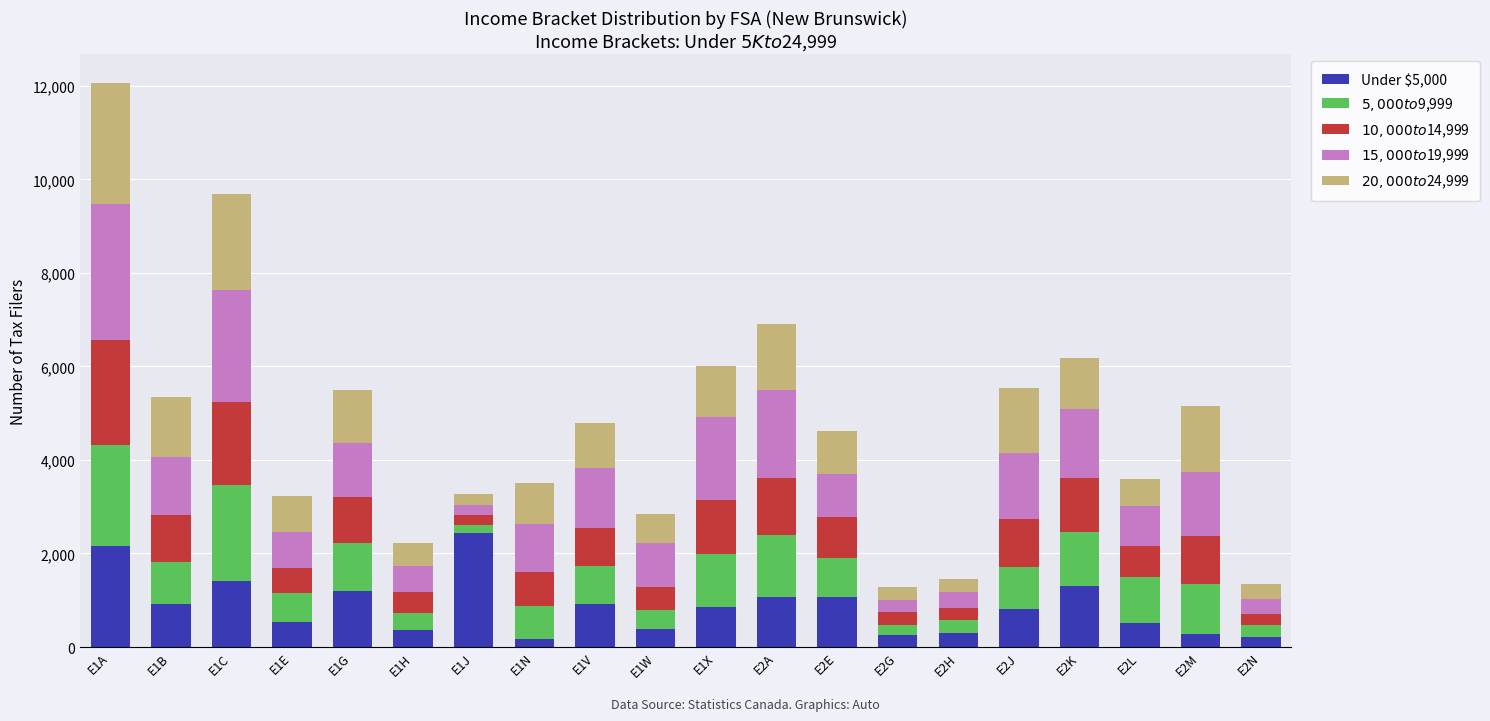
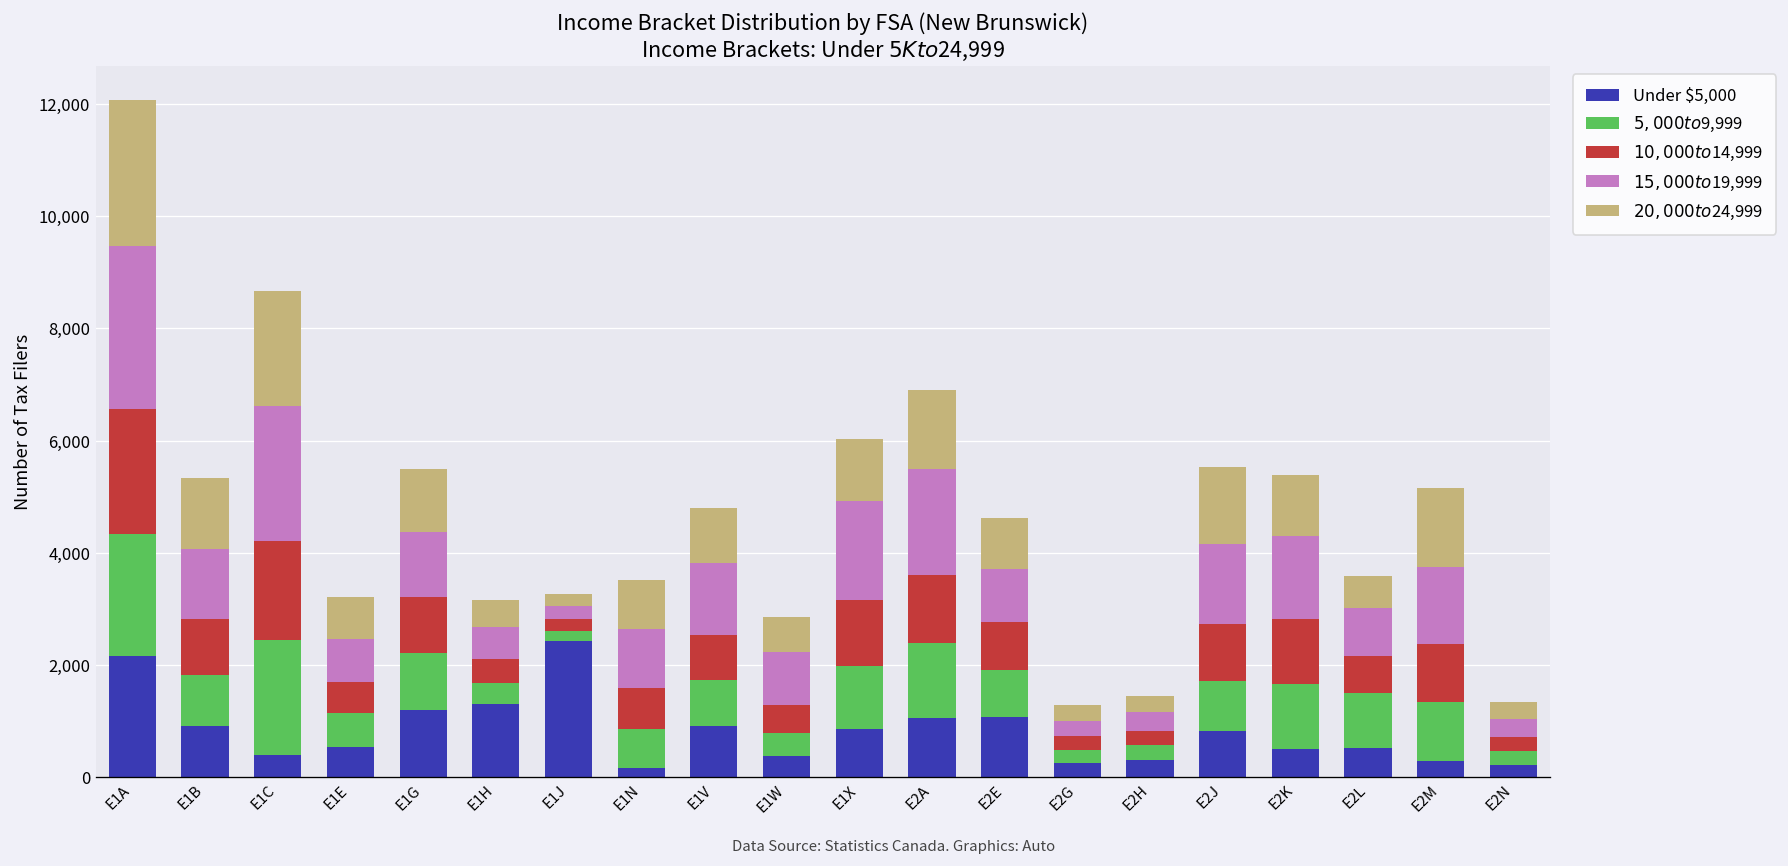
  {
    "Under $5,000": {
      "E1A": "2,200",
      "E1B": "900",
-     "E1C": "1,400",
+     "E1C": "400",
      "E1E": "500",
      "E1G": "1,200",
-     "E1H": "400",
+     "E1H": "1,300",
      "E1J": "2,400",
      "E1N": "200",
      "E1V": "900",
      "E1W": "400",
      "E1X": "900",
      "E2A": "1,100",
      "E2E": "1,100",
      "E2G": "300",
      "E2H": "300",
      "E2J": "800",
-     "E2K": "1,300",
+     "E2K": "500",
      "E2L": "500",
      "E2M": "300",
      "E2N": "200"
    }
  }
